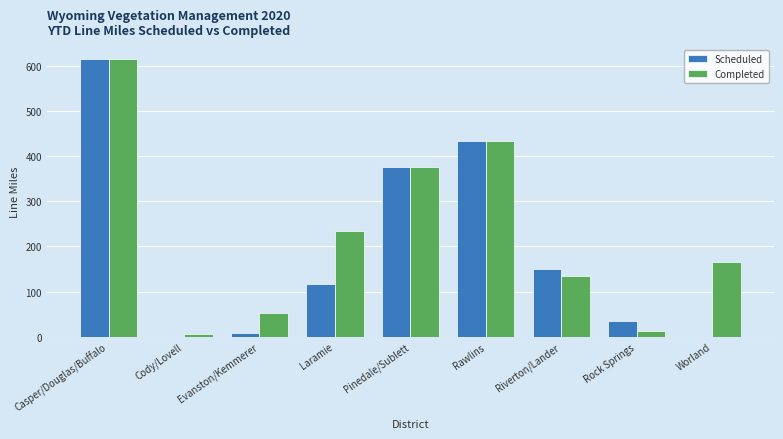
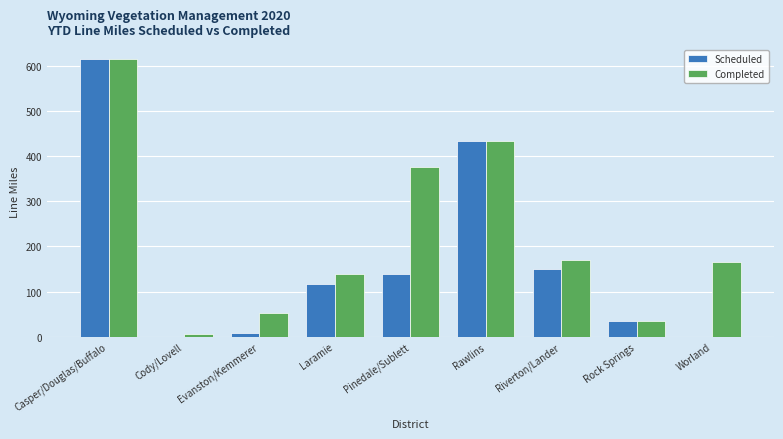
  {
    "Scheduled": {
      "Casper/Douglas/Buffalo": 620,
      "Cody/Lovell": 0,
      "Evanston/Kemmerer": 10,
      "Laramie": 120,
-     "Pinedale/Sublett": 380,
+     "Pinedale/Sublett": 140,
      "Rawlins": 430,
      "Riverton/Lander": 150,
      "Rock Springs": 40,
      "Worland": 0
    },
    "Completed": {
      "Casper/Douglas/Buffalo": 620,
      "Evanston/Kemmerer": 50,
-     "Laramie": 240,
+     "Laramie": 140,
      "Pinedale/Sublett": 380,
      "Rawlins": 430,
-     "Riverton/Lander": 130,
-     "Rock Springs": 10,
+     "Riverton/Lander": 170,
+     "Rock Springs": 40,
      "Worland": 160
    }
  }
